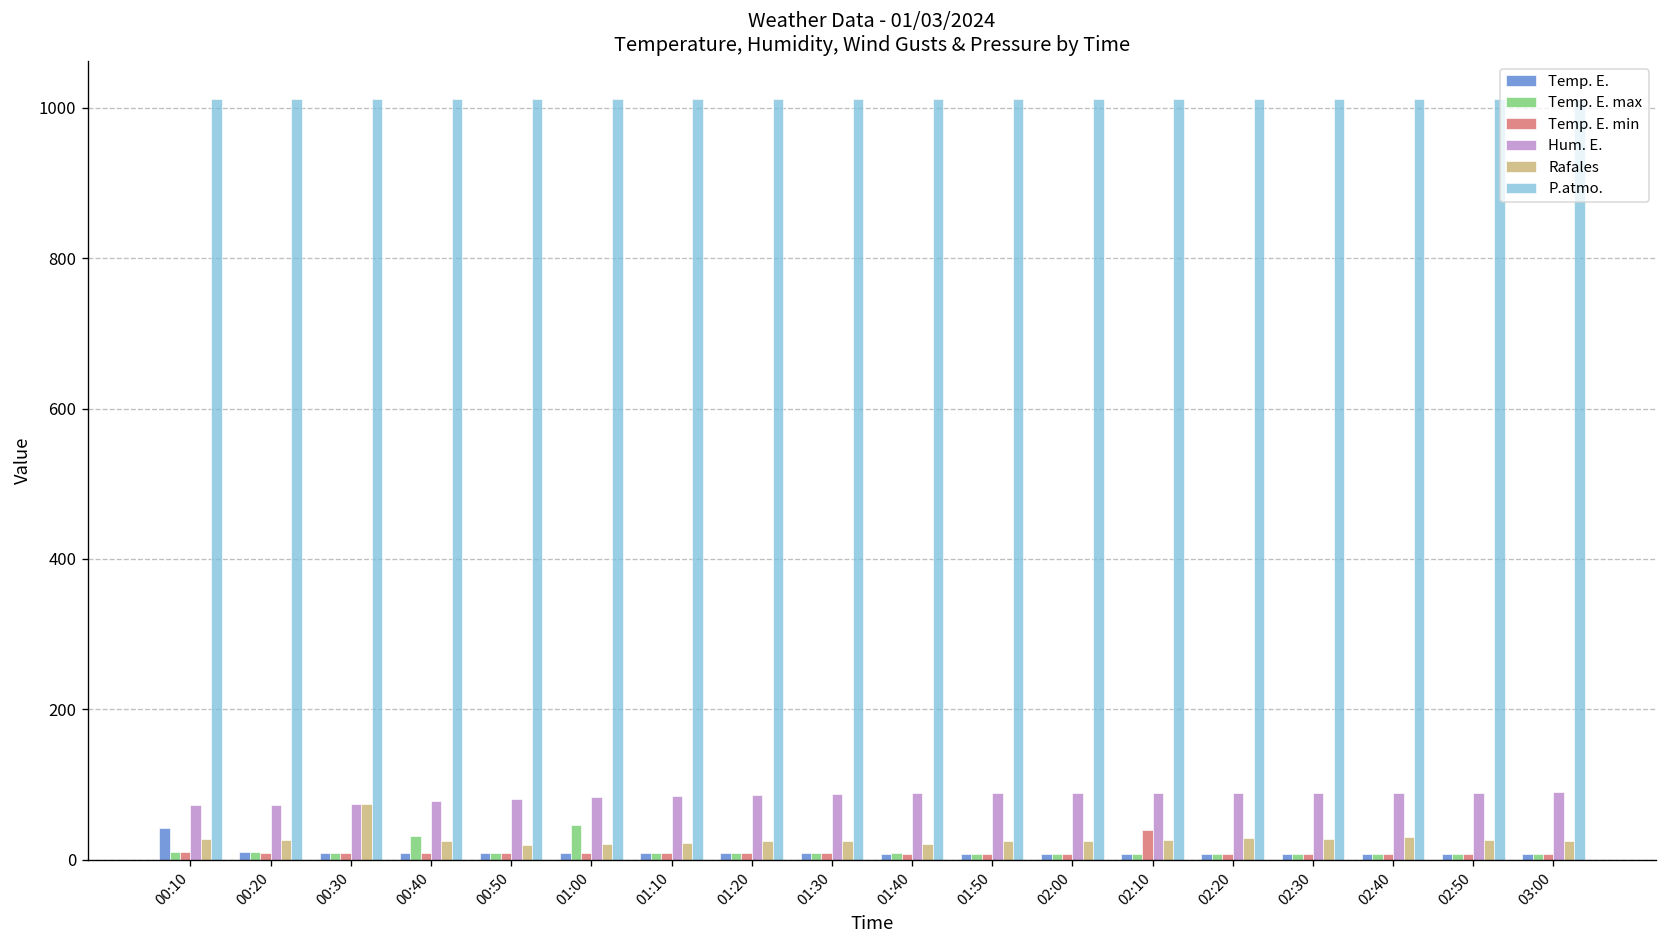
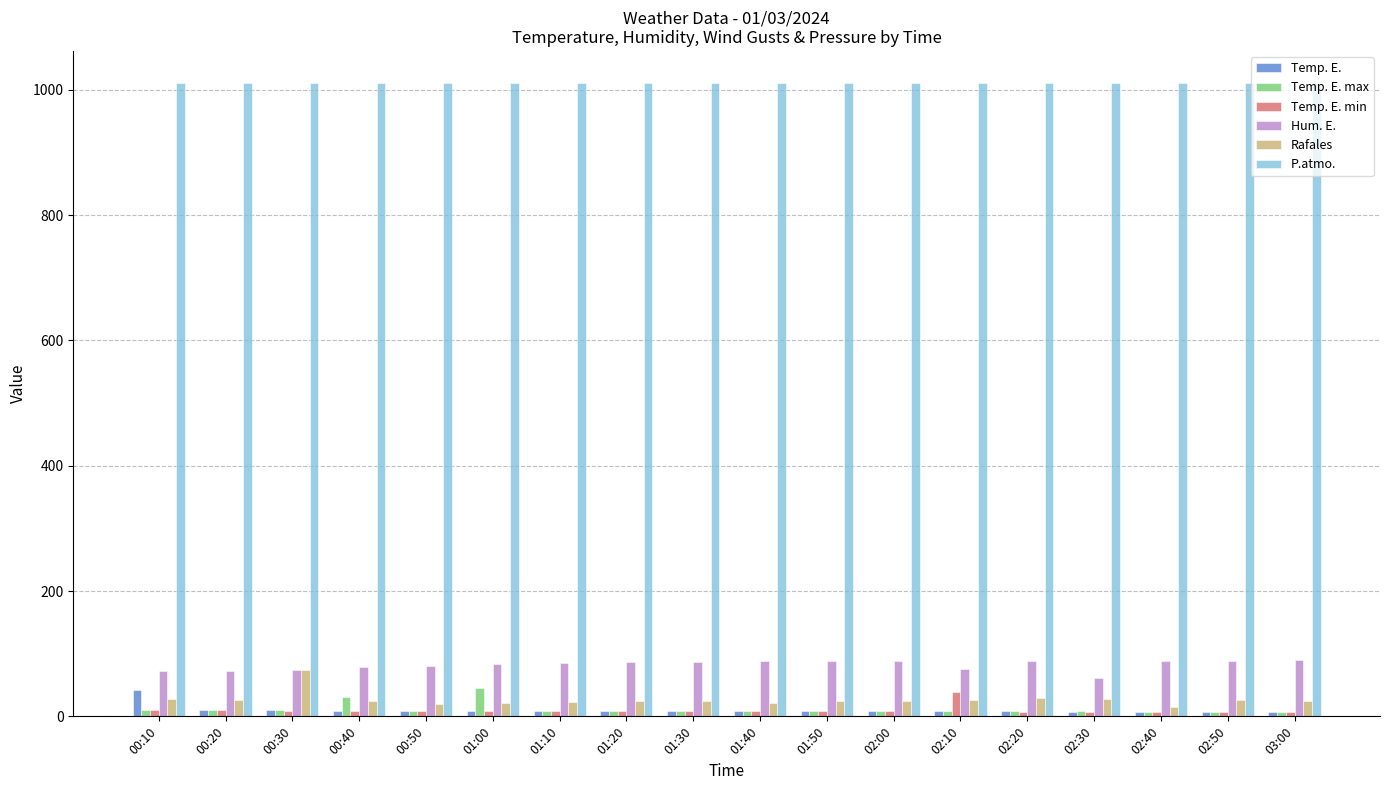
  {
    "Temp. E.": {
      "00:10": 40,
      "00:20": 10,
      "00:30": 10,
      "00:40": 10,
      "00:50": 10,
      "01:00": 10,
      "01:10": 10,
      "01:20": 10,
      "01:30": 10,
      "01:40": 10,
      "01:50": 10,
      "02:00": 10,
      "02:10": 10,
      "02:20": 10,
      "02:30": 10,
      "02:40": 10,
      "02:50": 10,
      "03:00": 10
    },
    "Temp. E. max": {
      "00:10": 10,
      "00:20": 10,
      "00:30": 10,
      "00:40": 30,
      "00:50": 10,
      "01:00": 50,
      "01:10": 10,
      "01:20": 10,
      "01:30": 10,
      "01:40": 10,
      "01:50": 10,
      "02:00": 10,
      "02:10": 10,
      "02:20": 10,
      "02:30": 10,
      "02:40": 10,
      "02:50": 10,
      "03:00": 10
    },
    "Temp. E. min": {
      "00:10": 10,
      "00:20": 10,
      "00:30": 10,
      "00:40": 10,
      "00:50": 10,
      "01:00": 10,
      "01:10": 10,
      "01:20": 10,
      "01:30": 10,
      "01:40": 10,
      "01:50": 10,
      "02:00": 10,
      "02:10": 40,
      "02:20": 10,
      "02:30": 10,
      "02:40": 10,
      "02:50": 10,
      "03:00": 10
    },
    "Hum. E.": {
      "00:10": 70,
      "00:20": 70,
      "00:30": 70,
      "00:40": 80,
      "00:50": 80,
      "01:00": 80,
      "01:10": 90,
      "01:20": 90,
      "01:30": 90,
      "01:40": 90,
      "01:50": 90,
      "02:00": 90,
-     "02:10": 90,
+     "02:10": 80,
      "02:20": 90,
-     "02:30": 90,
+     "02:30": 60,
      "02:40": 90,
      "02:50": 90,
      "03:00": 90
    },
    "Rafales": {
      "00:10": 30,
      "00:20": 30,
      "00:30": 70,
      "00:40": 20,
      "00:50": 20,
      "01:00": 20,
      "01:10": 20,
      "01:20": 20,
      "01:30": 20,
      "01:40": 20,
      "01:50": 20,
      "02:00": 20,
      "02:10": 30,
      "02:20": 30,
      "02:30": 30,
-     "02:40": 30,
+     "02:40": 20,
      "02:50": 30,
      "03:00": 20
    },
    "P.atmo.": {
      "00:10": 1010,
      "00:20": 1010,
      "00:30": 1010,
      "00:40": 1010,
      "00:50": 1010,
      "01:00": 1010,
      "01:10": 1010,
      "01:20": 1010,
      "01:30": 1010,
      "01:40": 1010,
      "01:50": 1010,
      "02:00": 1010,
      "02:10": 1010,
      "02:20": 1010,
      "02:30": 1010,
      "02:40": 1010,
      "02:50": 1010
    }
  }
